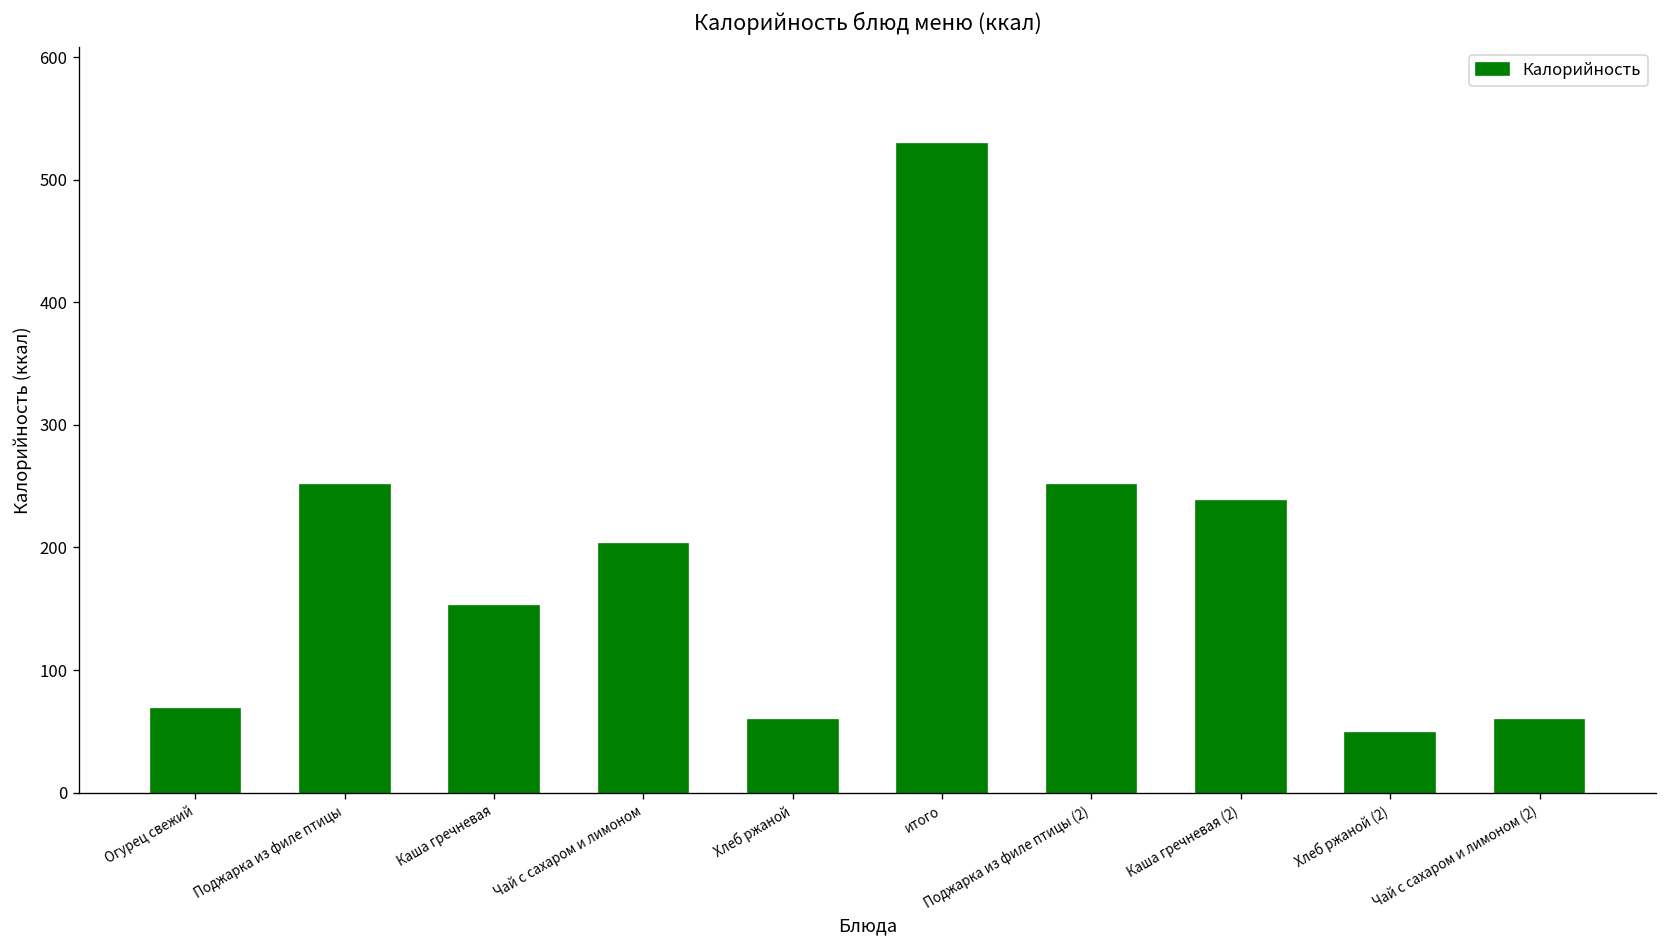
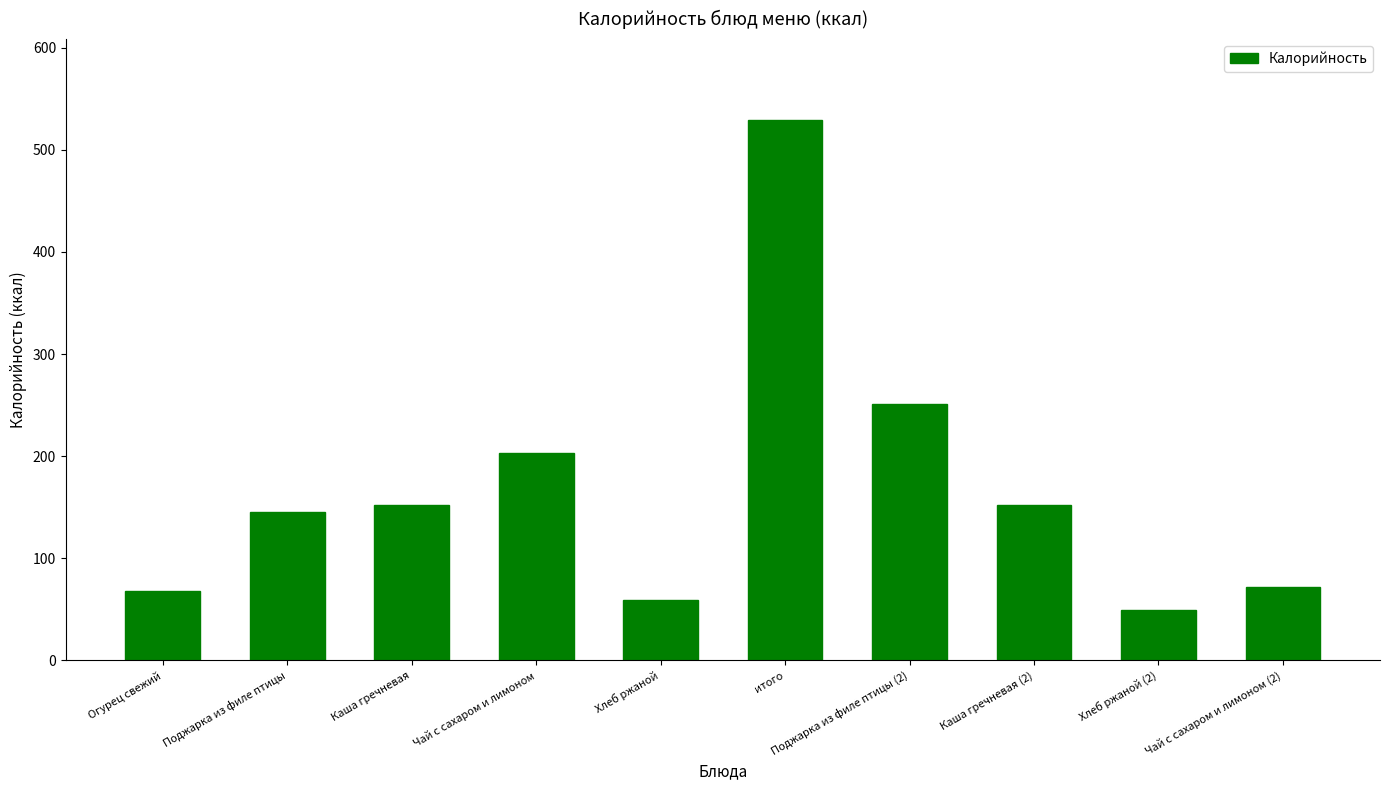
  {
    "Огурец свежий": 68,
-   "Поджарка из филе птицы": 251,
+   "Поджарка из филе птицы": 145,
    "Каша гречневая": 152,
    "Чай с сахаром и лимоном": 203,
    "Хлеб ржаной": 59,
    "итого": 529,
    "Поджарка из филе птицы (2)": 251,
-   "Каша гречневая (2)": 238,
+   "Каша гречневая (2)": 152,
    "Хлеб ржаной (2)": 49,
-   "Чай с сахаром и лимоном (2)": 59
+   "Чай с сахаром и лимоном (2)": 72
  }
